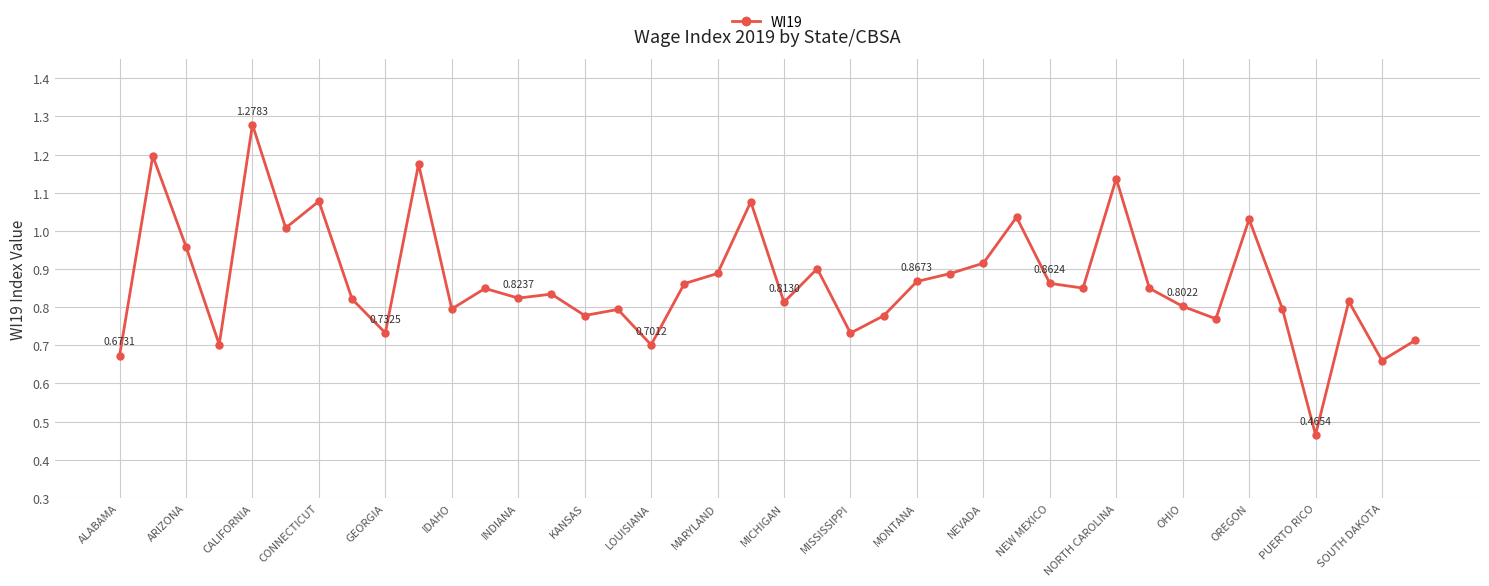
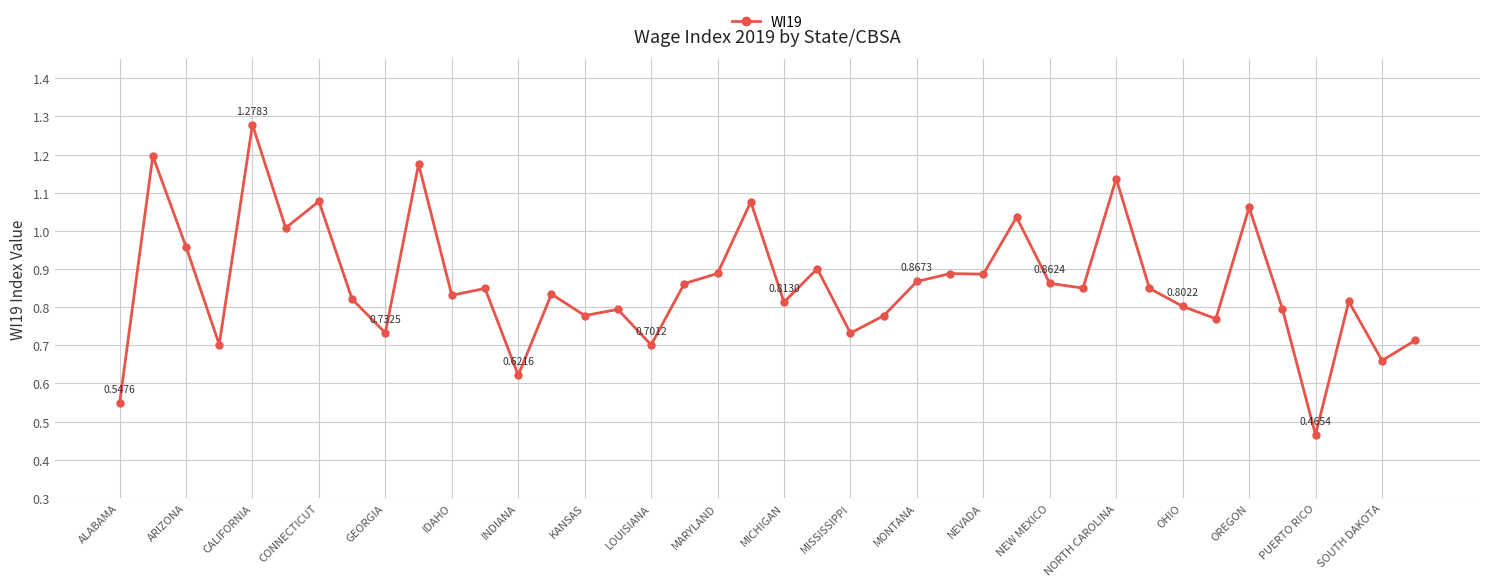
  {
-   "ALABAMA": 0.6731,
+   "ALABAMA": 0.5476,
    "CALIFORNIA": 1.2783,
    "GEORGIA": 0.7325,
-   "IDAHO": 0.80,
-   "INDIANA": 0.8237,
+   "IDAHO": 0.83,
+   "INDIANA": 0.6216,
    "LOUISIANA": 0.7012,
    "MICHIGAN": 0.8130,
    "MONTANA": 0.8673,
-   "NEVADA": 0.92,
+   "NEVADA": 0.89,
    "NEW MEXICO": 0.8624,
    "OHIO": 0.8022,
-   "OREGON": 1.03,
+   "OREGON": 1.06,
    "PUERTO RICO": 0.4654
  }
